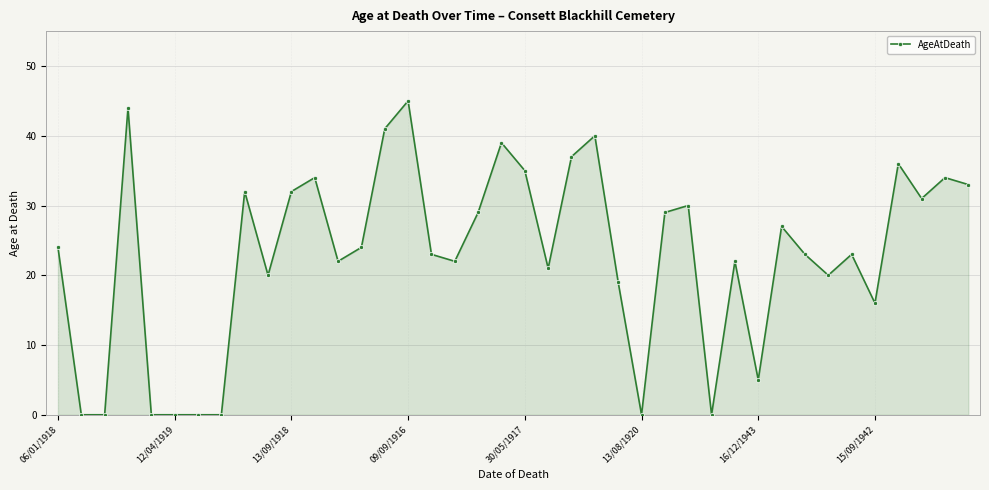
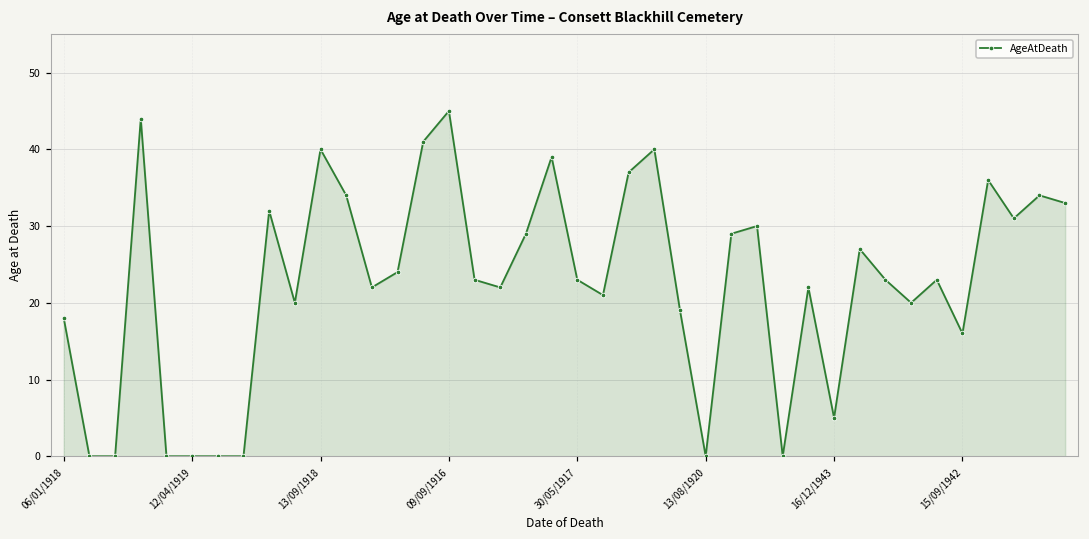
  {
-   "06/01/1918": 24,
+   "06/01/1918": 18,
    "12/04/1919": 0,
-   "13/09/1918": 32,
+   "13/09/1918": 40,
    "09/09/1916": 45,
-   "30/05/1917": 35,
+   "30/05/1917": 23,
    "13/08/1920": 0,
    "16/12/1943": 5,
    "15/09/1942": 16
  }
